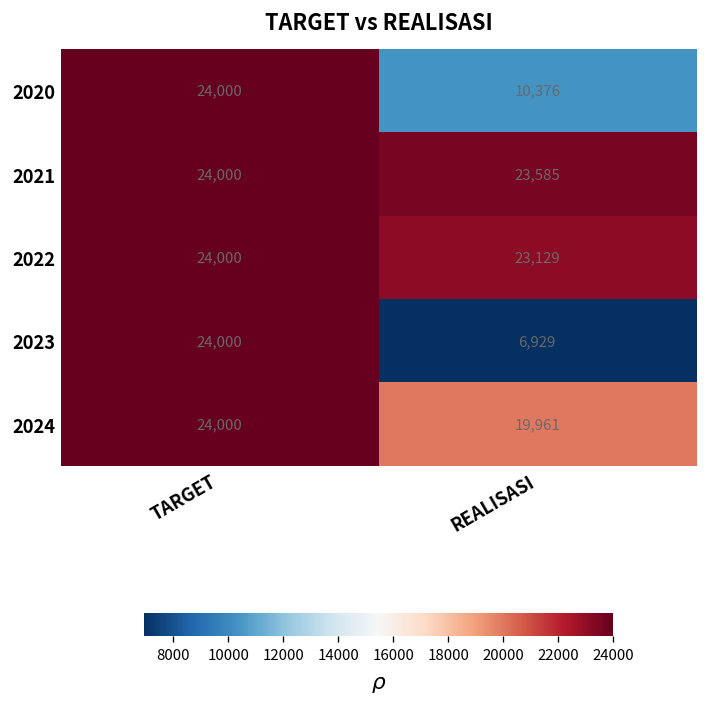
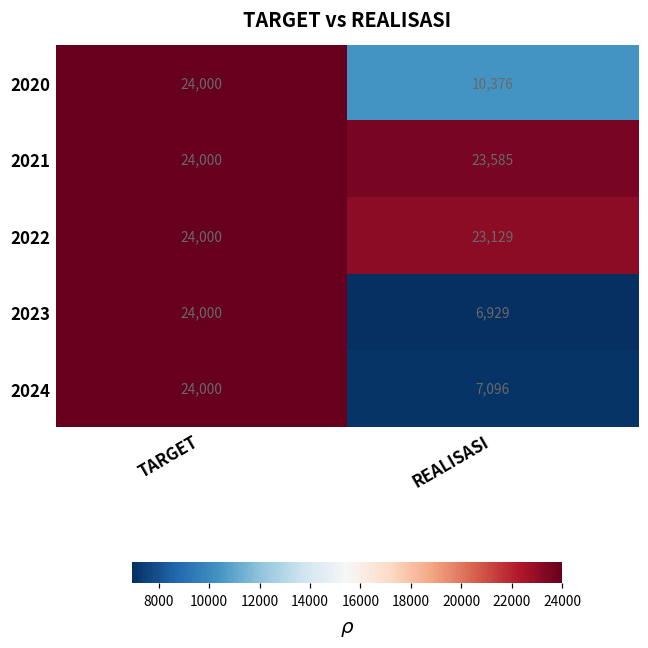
  {
    "2020": {
      "TARGET": "24,000",
      "REALISASI": "10,376"
    },
    "2021": {
      "TARGET": "24,000",
      "REALISASI": "23,585"
    },
    "2022": {
      "TARGET": "24,000",
      "REALISASI": "23,129"
    },
    "2023": {
      "TARGET": "24,000",
      "REALISASI": "6,929"
    },
    "2024": {
      "TARGET": "24,000",
-     "REALISASI": "19,961"
+     "REALISASI": "7,096"
    }
  }
